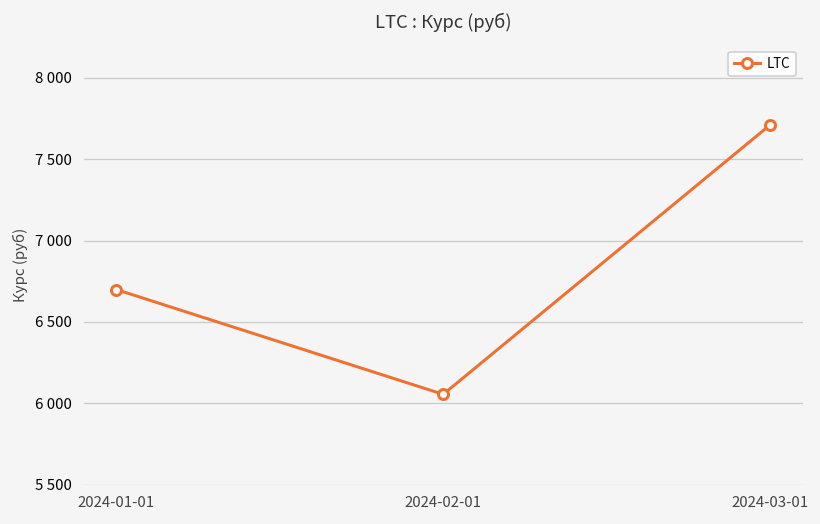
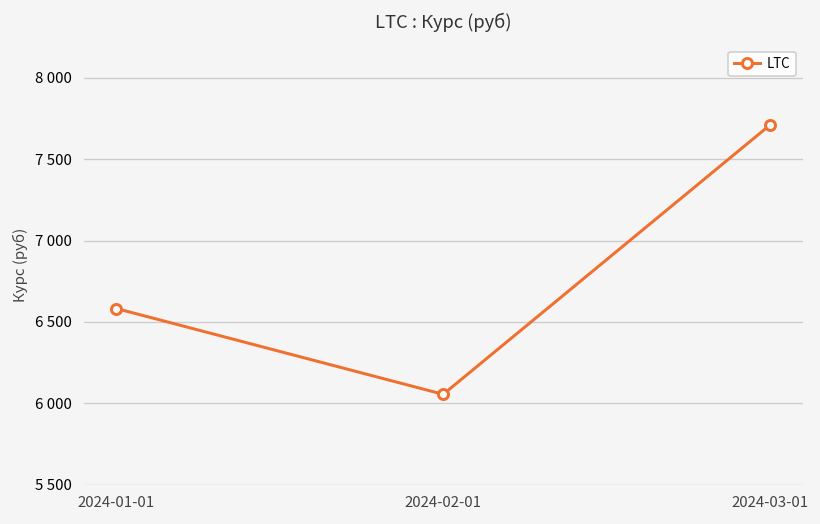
  {
-   "2024-01-01": 6700,
+   "2024-01-01": 6580,
    "2024-02-01": 6060,
    "2024-03-01": 7710
  }
